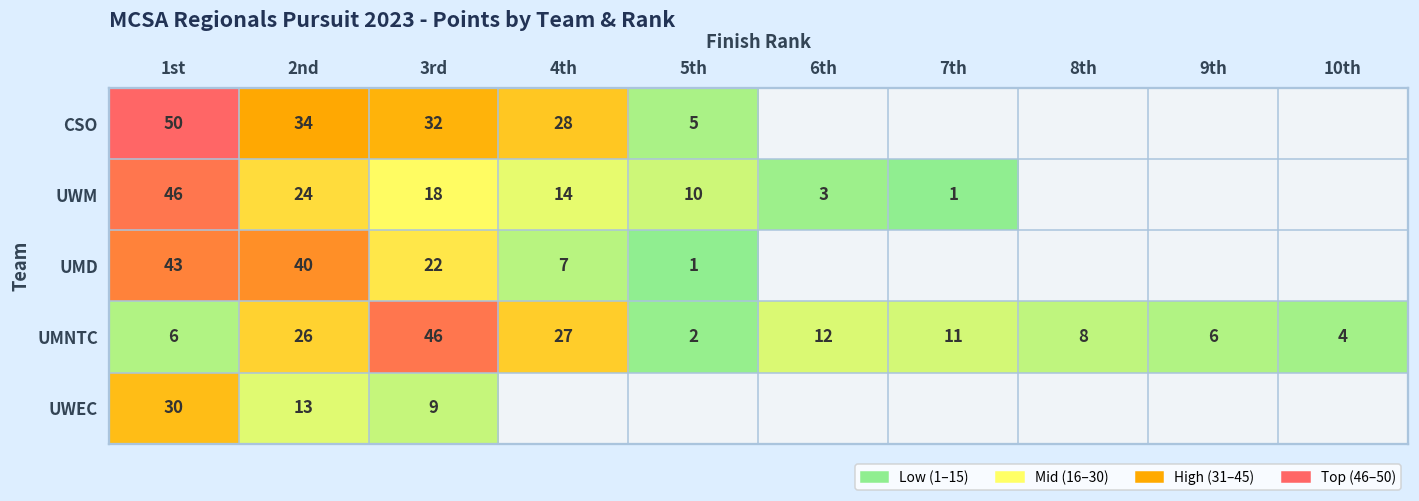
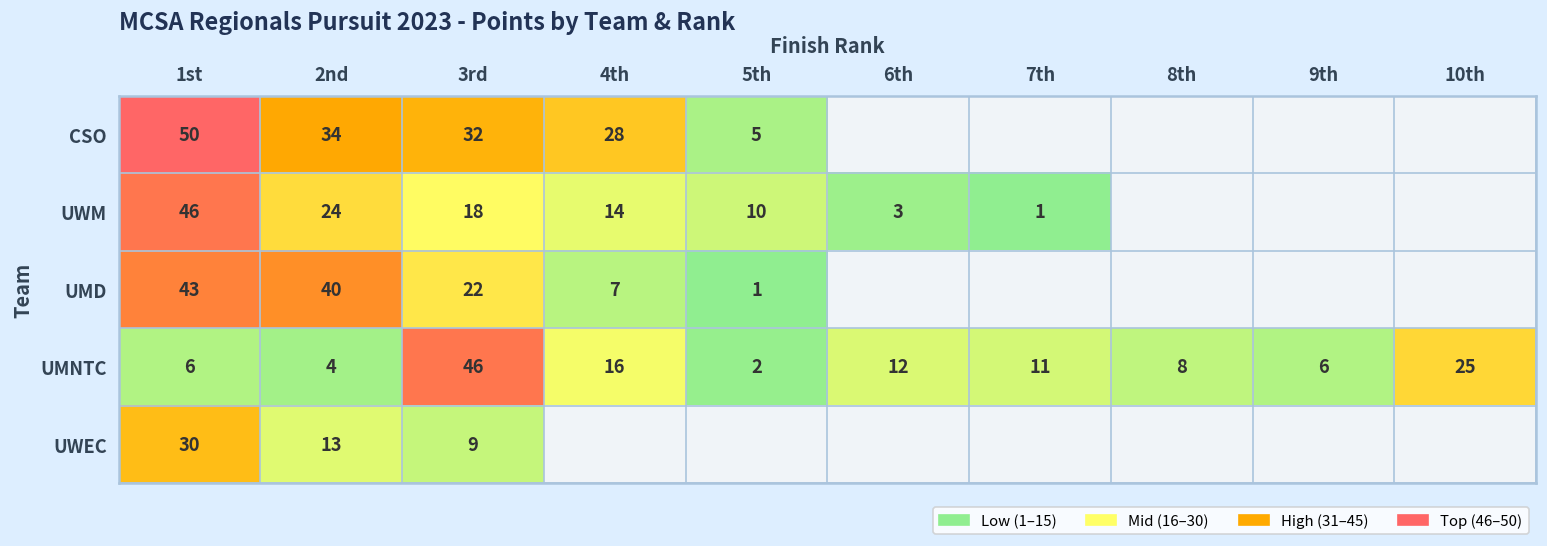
  {
    "CSO": {
      "1st": 50,
      "2nd": 34,
      "3rd": 32,
      "4th": 28,
      "5th": 5
    },
    "UWM": {
      "1st": 46,
      "2nd": 24,
      "3rd": 18,
      "4th": 14,
      "5th": 10,
      "6th": 3,
      "7th": 1
    },
    "UMD": {
      "1st": 43,
      "2nd": 40,
      "3rd": 22,
      "4th": 7,
      "5th": 1
    },
    "UMNTC": {
      "1st": 6,
-     "2nd": 26,
+     "2nd": 4,
      "3rd": 46,
-     "4th": 27,
+     "4th": 16,
      "5th": 2,
      "6th": 12,
      "7th": 11,
      "8th": 8,
      "9th": 6,
-     "10th": 4
+     "10th": 25
    },
    "UWEC": {
      "1st": 30,
      "2nd": 13,
      "3rd": 9
    }
  }
